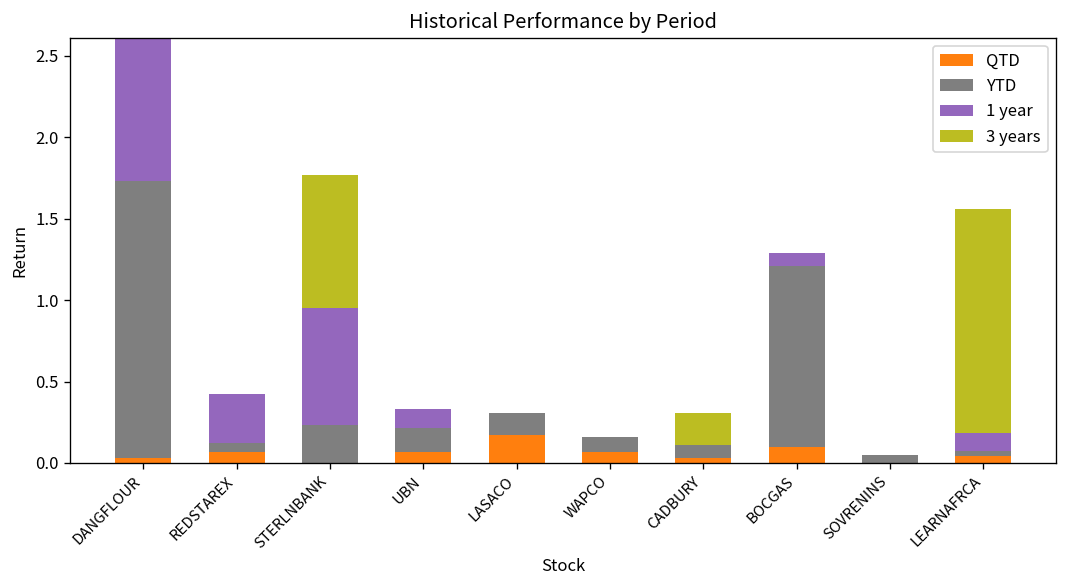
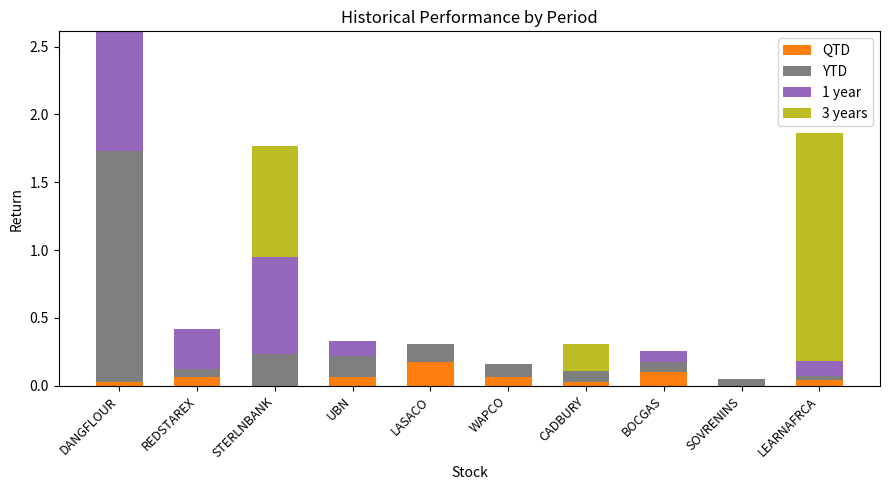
  {
    "QTD": {
      "DANGFLOUR": 0.03,
      "REDSTAREX": 0.07,
      "STERLNBANK": 0.00,
      "UBN": 0.07,
      "LASACO": 0.17,
      "WAPCO": 0.07,
      "CADBURY": 0.03,
      "BOCGAS": 0.10,
      "SOVRENINS": 0.00,
      "LEARNAFRCA": 0.04
    },
    "YTD": {
      "DANGFLOUR": 1.70,
      "REDSTAREX": 0.05,
      "STERLNBANK": 0.23,
      "UBN": 0.15,
      "LASACO": 0.13,
      "WAPCO": 0.09,
      "CADBURY": 0.08,
-     "BOCGAS": 1.11,
+     "BOCGAS": 0.08,
      "SOVRENINS": 0.05,
      "LEARNAFRCA": 0.03
    },
    "1 year": {
      "DANGFLOUR": 0.88,
      "REDSTAREX": 0.30,
      "STERLNBANK": 0.72,
      "UBN": 0.11,
      "LASACO": 0.00,
      "WAPCO": 0.00,
      "CADBURY": 0.00,
      "BOCGAS": 0.08,
      "SOVRENINS": 0.00,
      "LEARNAFRCA": 0.11
    },
    "3 years": {
      "DANGFLOUR": 0.00,
      "REDSTAREX": 0.00,
      "STERLNBANK": 0.81,
      "UBN": 0.00,
      "LASACO": 0.00,
      "WAPCO": 0.00,
      "CADBURY": 0.20,
      "BOCGAS": 0.00,
      "SOVRENINS": 0.00,
-     "LEARNAFRCA": 1.37
+     "LEARNAFRCA": 1.68
    }
  }
